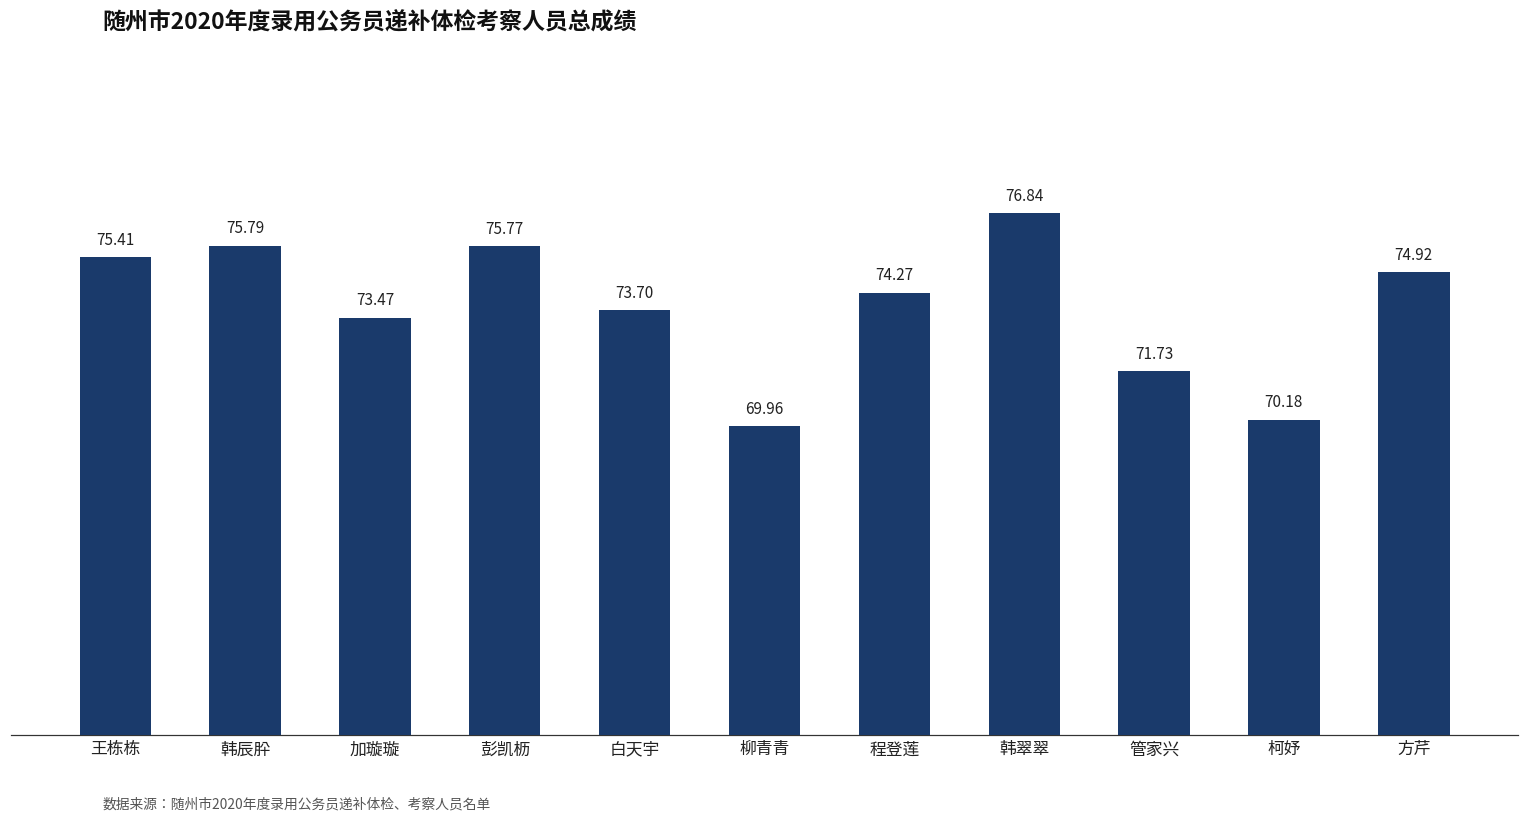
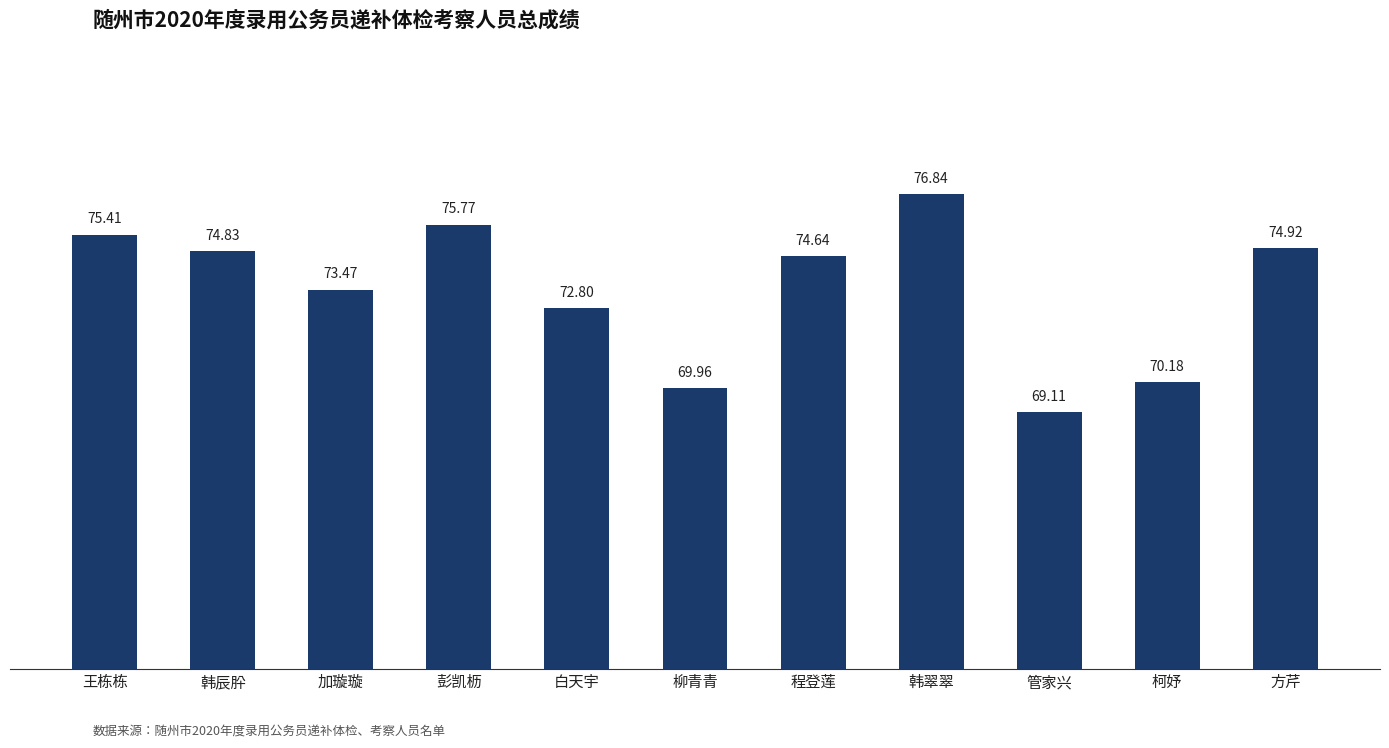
  {
    "王栋栋": 75.41,
-   "韩辰肸": 75.79,
+   "韩辰肸": 74.83,
    "加璇璇": 73.47,
    "彭凯枥": 75.77,
-   "白天宇": 73.70,
+   "白天宇": 72.80,
    "柳青青": 69.96,
-   "程登莲": 74.27,
+   "程登莲": 74.64,
    "韩翠翠": 76.84,
-   "管家兴": 71.73,
+   "管家兴": 69.11,
    "柯妤": 70.18,
    "方芹": 74.92
  }
